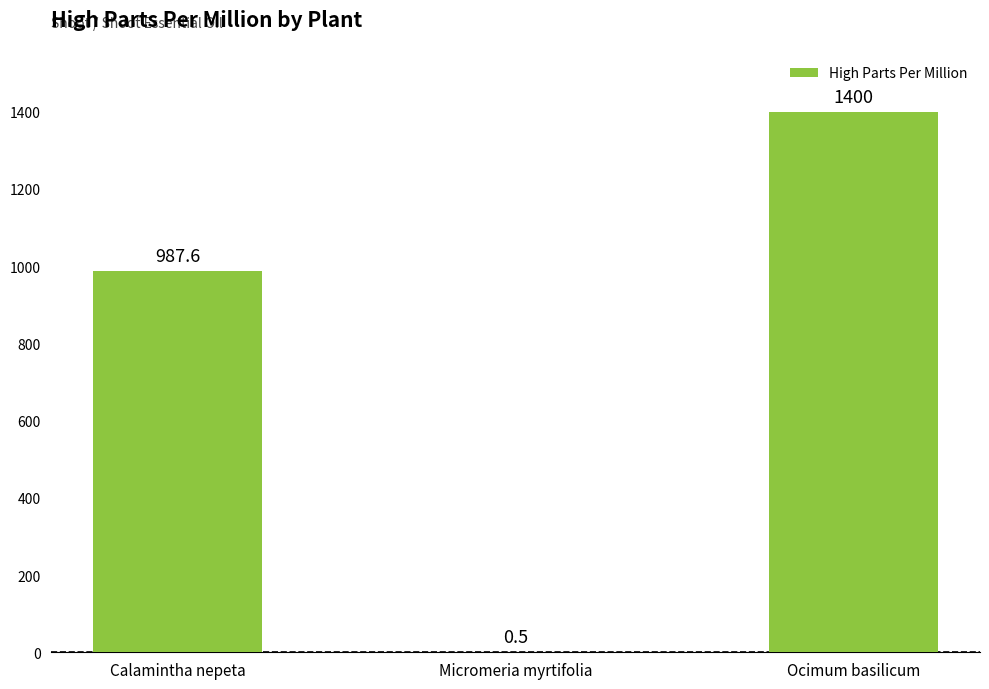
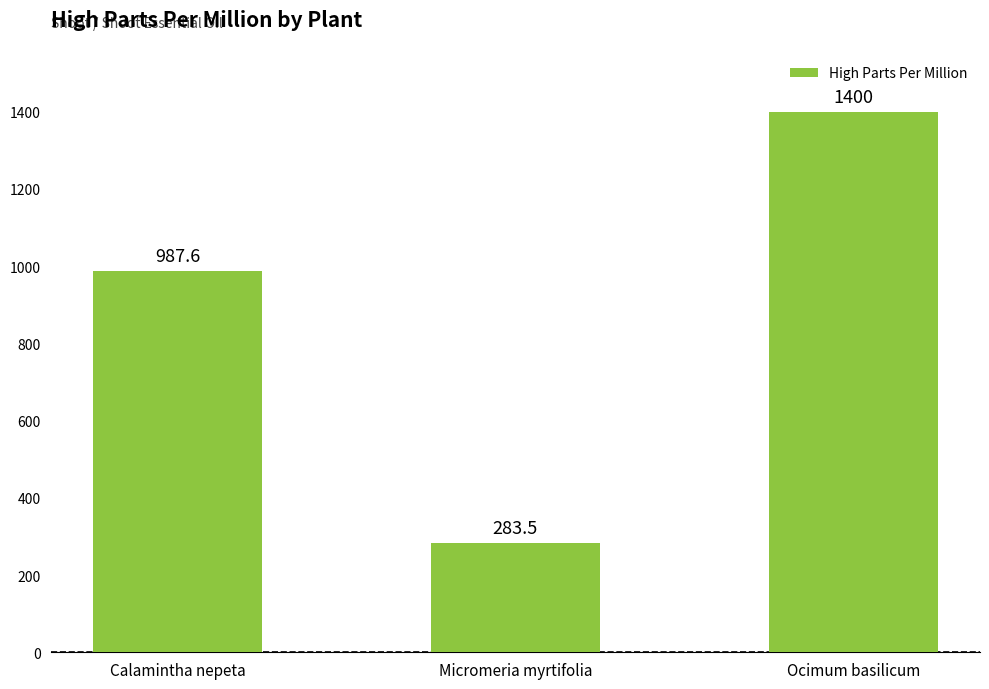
  {
    "Calamintha nepeta": 987.6,
-   "Micromeria myrtifolia": 0.5,
+   "Micromeria myrtifolia": 283.5,
    "Ocimum basilicum": 1400
  }
